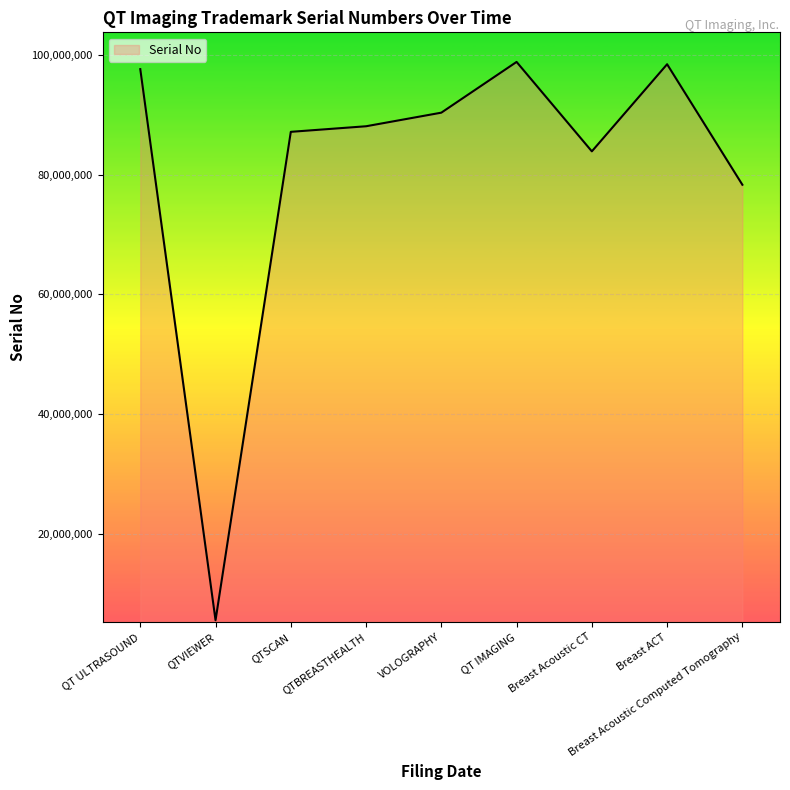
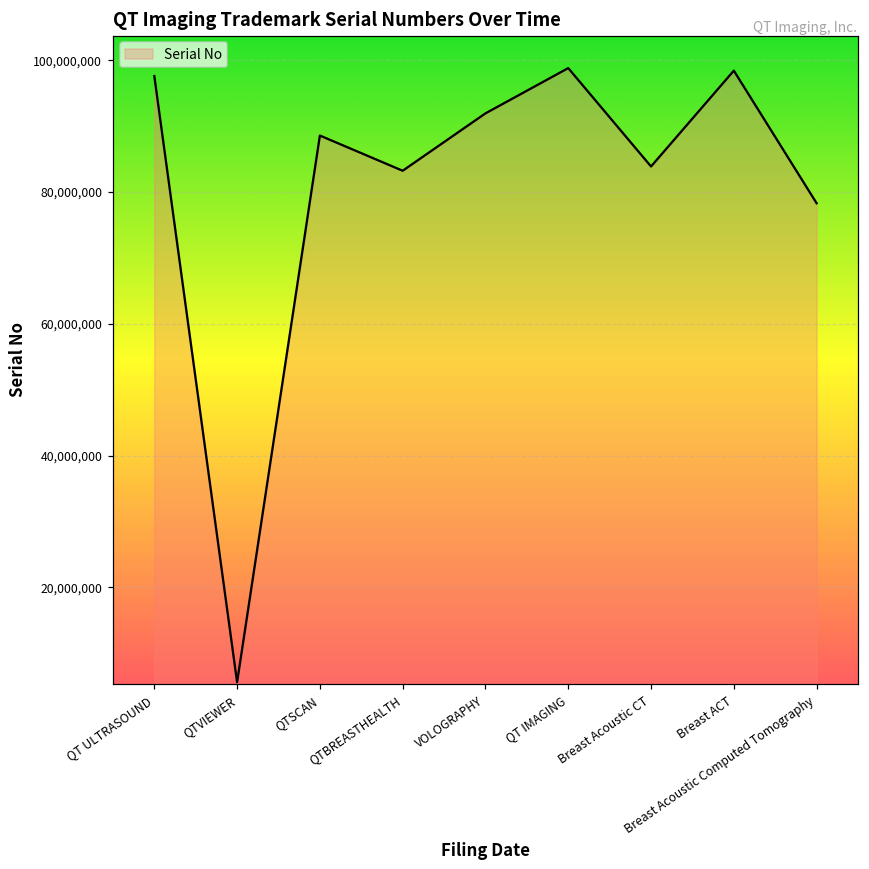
  {
    "QT ULTRASOUND": "98,000,000",
    "QTVIEWER": "6,000,000",
-   "QTSCAN": "87,000,000",
-   "QTBREASTHEALTH": "88,000,000",
-   "VOLOGRAPHY": "90,000,000",
+   "QTSCAN": "89,000,000",
+   "QTBREASTHEALTH": "83,000,000",
+   "VOLOGRAPHY": "92,000,000",
    "QT IMAGING": "99,000,000",
    "Breast Acoustic CT": "84,000,000",
    "Breast ACT": "98,000,000",
    "Breast Acoustic Computed Tomography": "78,000,000"
  }
